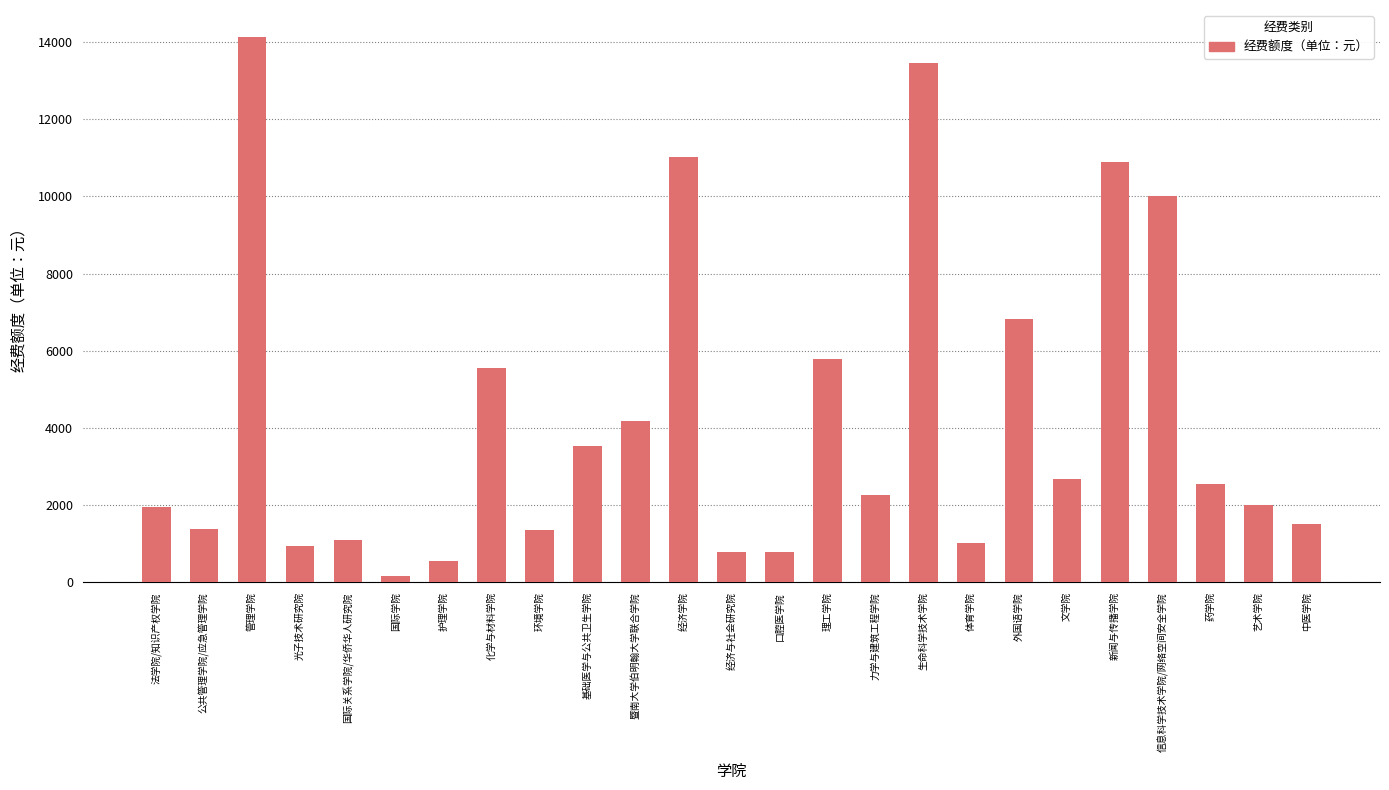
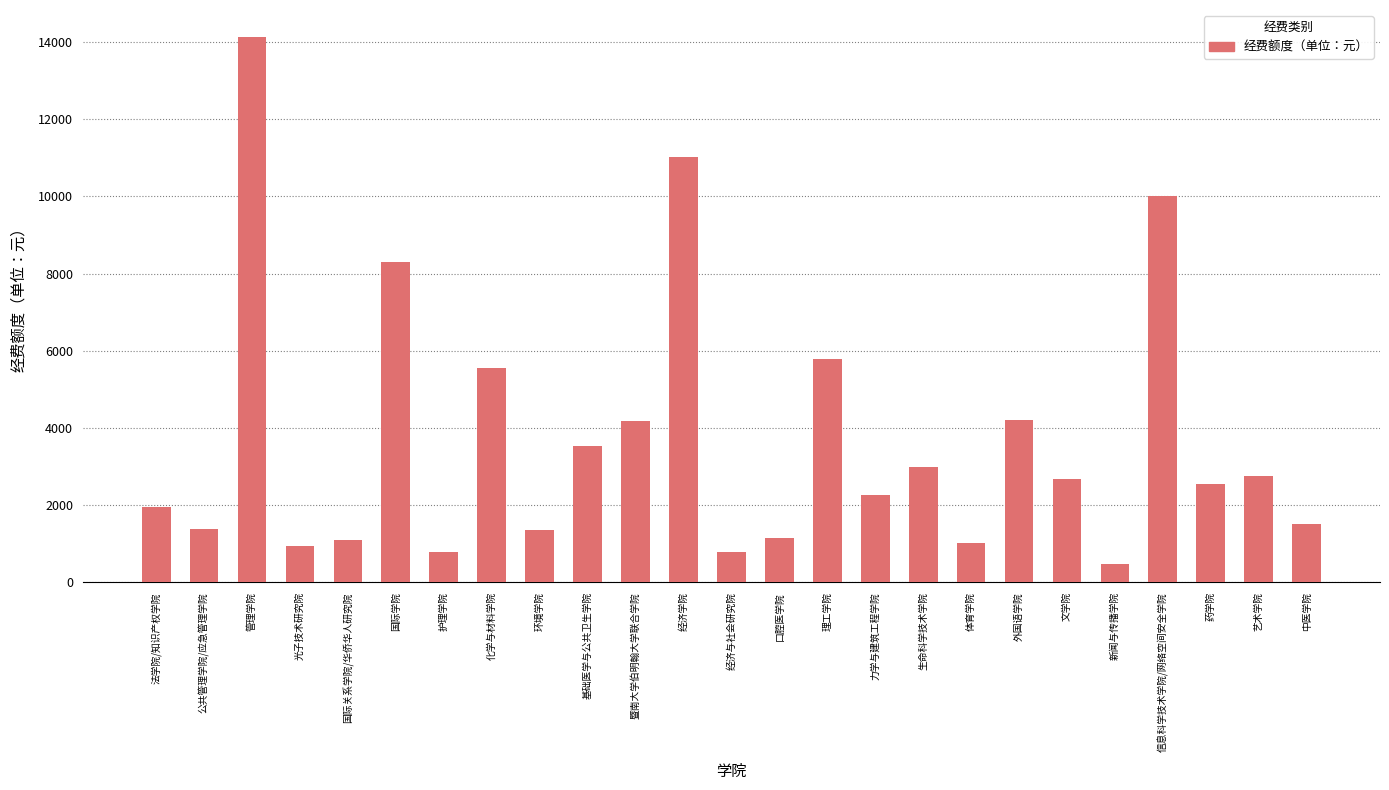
  {
    "法学院/知识产权学院": 2000,
    "公共管理学院/应急管理学院": 1400,
    "管理学院": 14100,
    "光子技术研究院": 900,
    "国际关系学院/华侨华人研究院": 1100,
-   "国际学院": 200,
-   "护理学院": 500,
+   "国际学院": 8300,
+   "护理学院": 800,
    "化学与材料学院": 5600,
    "环境学院": 1400,
    "基础医学与公共卫生学院": 3500,
    "暨南大学伯明翰大学联合学院": 4200,
    "经济学院": 11000,
    "经济与社会研究院": 800,
-   "口腔医学院": 800,
+   "口腔医学院": 1100,
    "理工学院": 5800,
    "力学与建筑工程学院": 2300,
-   "生命科学技术学院": 13500,
+   "生命科学技术学院": 3000,
    "体育学院": 1000,
-   "外国语学院": 6800,
+   "外国语学院": 4200,
    "文学院": 2700,
-   "新闻与传播学院": 10900,
+   "新闻与传播学院": 500,
    "信息科学技术学院/网络空间安全学院": 10000,
    "药学院": 2600,
-   "艺术学院": 2000,
+   "艺术学院": 2800,
    "中医学院": 1500
  }
